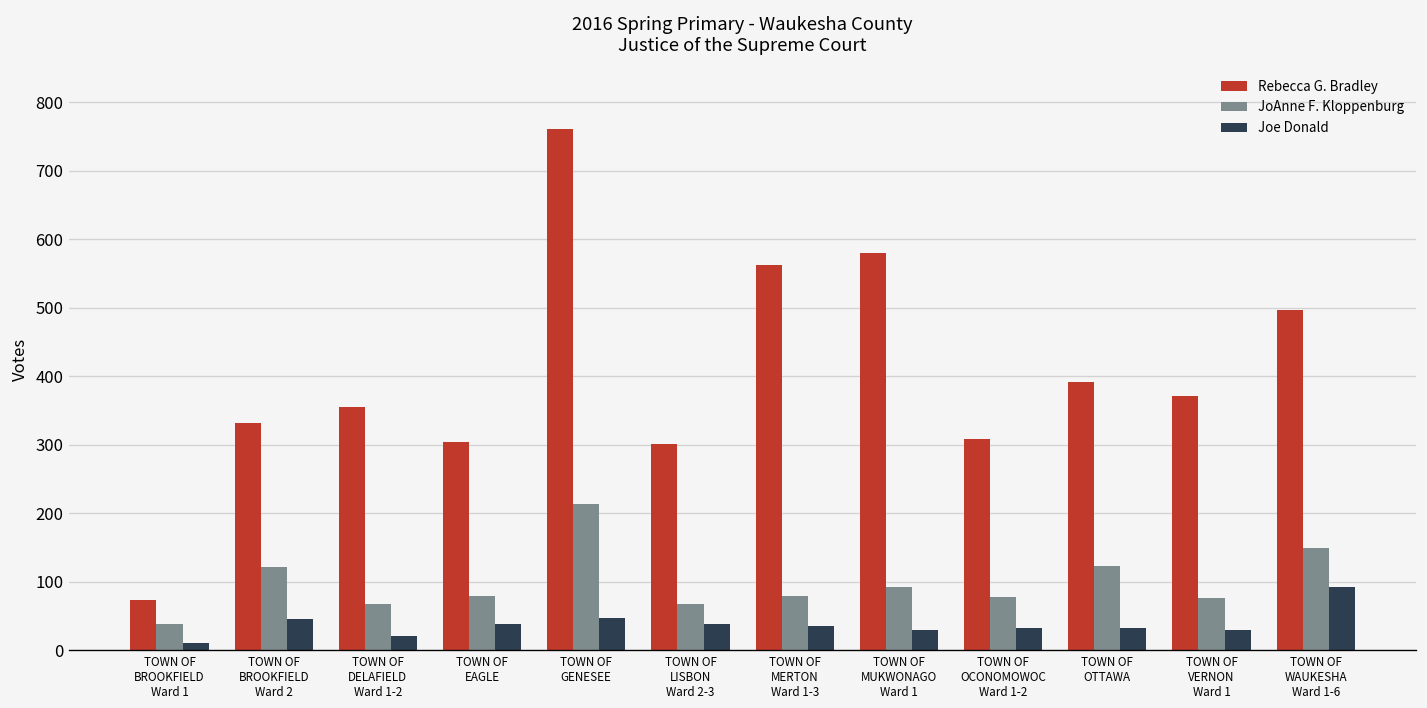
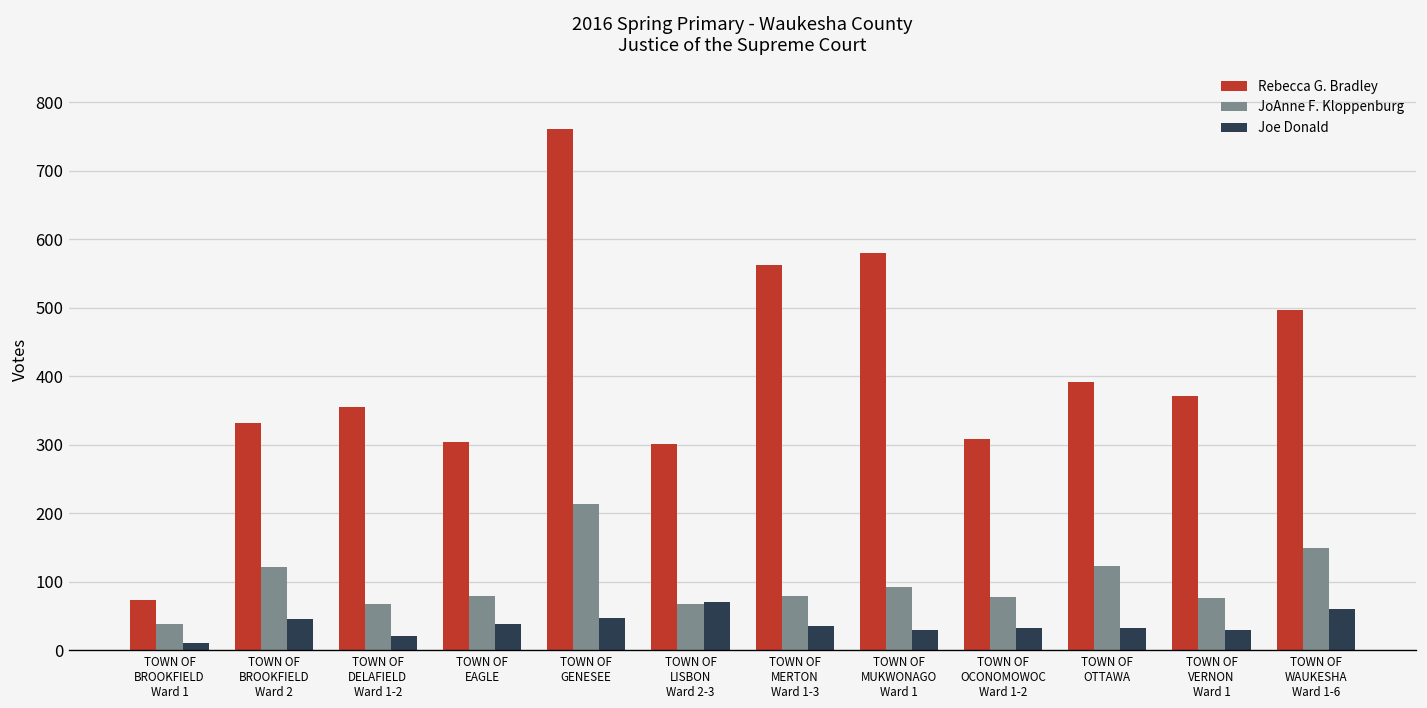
  {
    "Rebecca G. Bradley": {
      "TOWN OF BROOKFIELD Ward 1": 70,
      "TOWN OF BROOKFIELD Ward 2": 330,
      "TOWN OF DELAFIELD Ward 1-2": 360,
      "TOWN OF EAGLE": 300,
      "TOWN OF GENESEE": 760,
      "TOWN OF LISBON Ward 2-3": 300,
      "TOWN OF MERTON Ward 1-3": 560,
      "TOWN OF MUKWONAGO Ward 1": 580,
      "TOWN OF OCONOMOWOC Ward 1-2": 310,
      "TOWN OF OTTAWA": 390,
      "TOWN OF VERNON Ward 1": 370,
      "TOWN OF WAUKESHA Ward 1-6": 500
    },
    "JoAnne F. Kloppenburg": {
      "TOWN OF BROOKFIELD Ward 1": 40,
      "TOWN OF BROOKFIELD Ward 2": 120,
      "TOWN OF DELAFIELD Ward 1-2": 70,
      "TOWN OF EAGLE": 80,
      "TOWN OF GENESEE": 210,
      "TOWN OF LISBON Ward 2-3": 70,
      "TOWN OF MERTON Ward 1-3": 80,
      "TOWN OF MUKWONAGO Ward 1": 90,
      "TOWN OF OCONOMOWOC Ward 1-2": 80,
      "TOWN OF OTTAWA": 120,
      "TOWN OF VERNON Ward 1": 80,
      "TOWN OF WAUKESHA Ward 1-6": 150
    },
    "Joe Donald": {
      "TOWN OF BROOKFIELD Ward 1": 10,
      "TOWN OF BROOKFIELD Ward 2": 50,
      "TOWN OF DELAFIELD Ward 1-2": 20,
      "TOWN OF EAGLE": 40,
      "TOWN OF GENESEE": 50,
-     "TOWN OF LISBON Ward 2-3": 40,
+     "TOWN OF LISBON Ward 2-3": 70,
      "TOWN OF MERTON Ward 1-3": 40,
      "TOWN OF MUKWONAGO Ward 1": 30,
      "TOWN OF OCONOMOWOC Ward 1-2": 30,
      "TOWN OF OTTAWA": 30,
      "TOWN OF VERNON Ward 1": 30,
-     "TOWN OF WAUKESHA Ward 1-6": 90
+     "TOWN OF WAUKESHA Ward 1-6": 60
    }
  }
